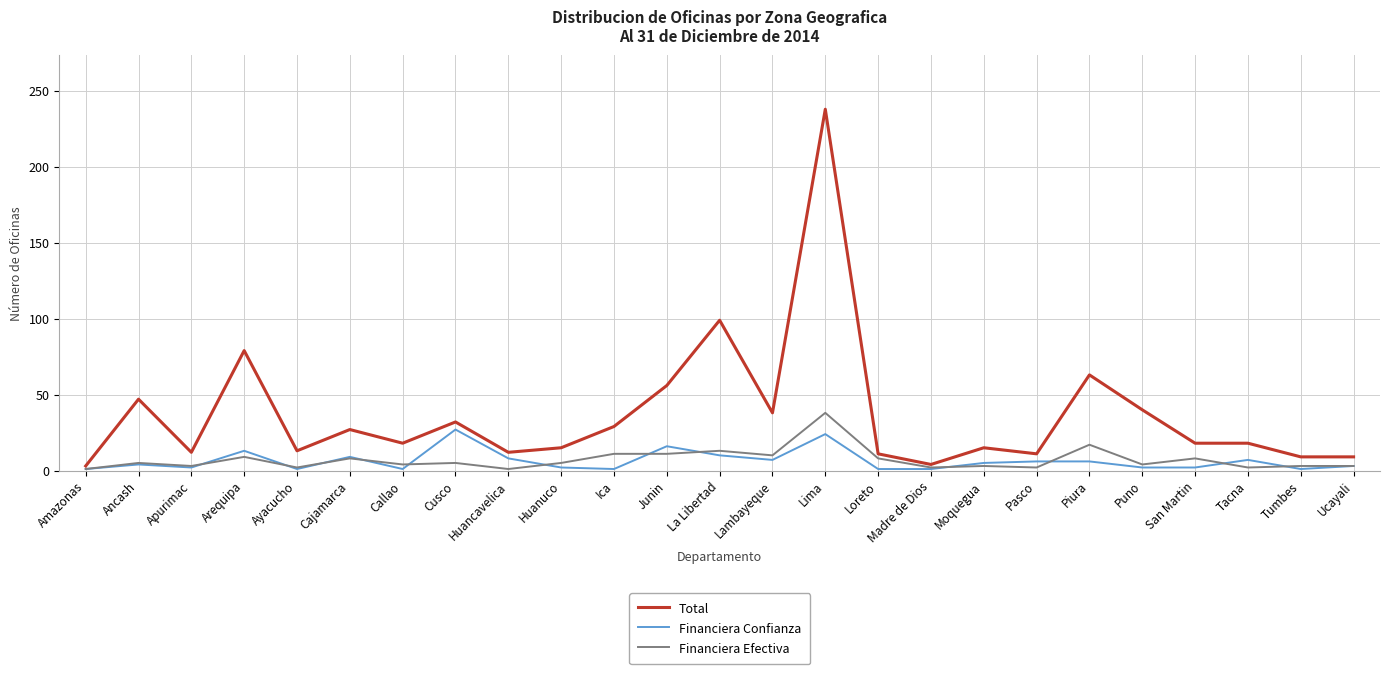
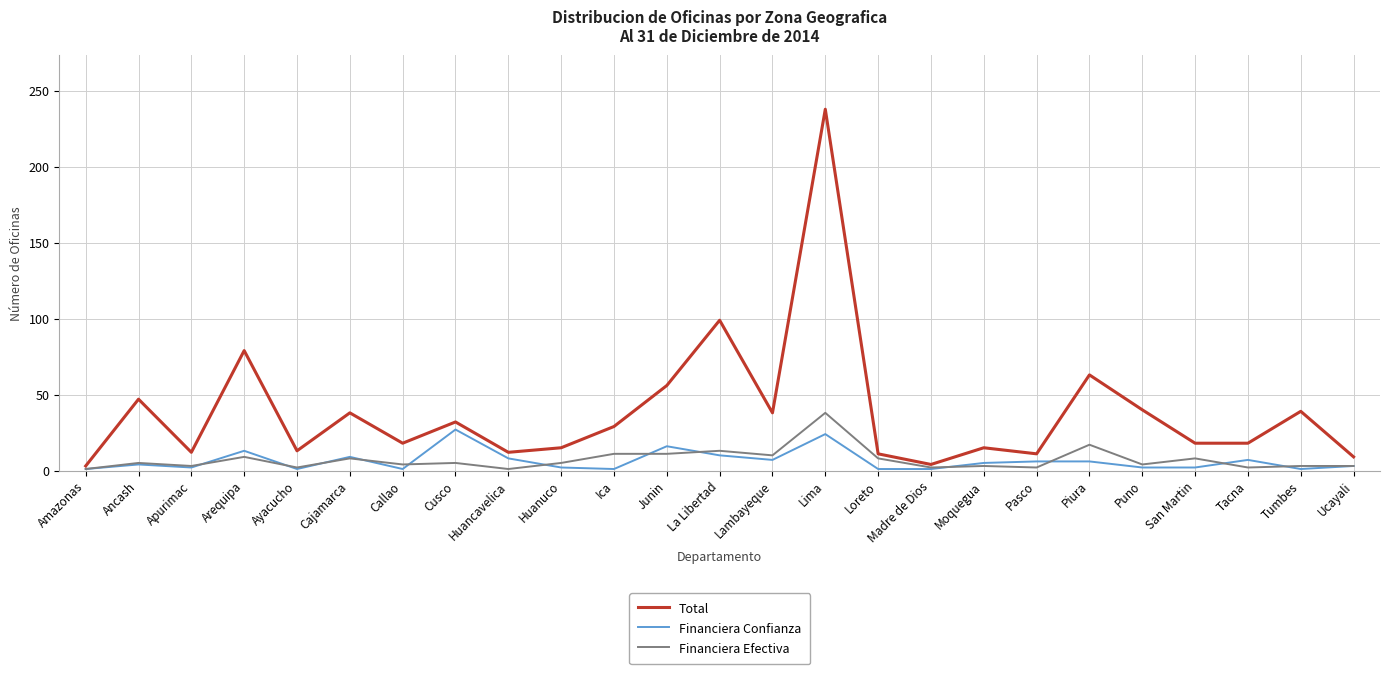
  {
    "Total": {
      "Amazonas": 3,
      "Ancash": 47,
      "Apurimac": 12,
      "Arequipa": 79,
      "Ayacucho": 13,
-     "Cajamarca": 27,
+     "Cajamarca": 38,
      "Callao": 18,
      "Cusco": 32,
      "Huancavelica": 12,
      "Huanuco": 15,
      "Ica": 29,
      "Junin": 56,
      "La Libertad": 99,
      "Lambayeque": 38,
      "Lima": 238,
      "Loreto": 11,
      "Madre de Dios": 4,
      "Moquegua": 15,
      "Pasco": 11,
      "Piura": 63,
      "Puno": 40,
      "San Martin": 18,
      "Tacna": 18,
-     "Tumbes": 9,
+     "Tumbes": 39,
      "Ucayali": 9
    },
    "Financiera Confianza": {
      "Arequipa": 13,
      "Callao": 1,
      "Cusco": 27,
      "Huancavelica": 8,
      "Huanuco": 2,
      "Ica": 1,
      "Junin": 16,
      "La Libertad": 10,
      "Lambayeque": 7,
      "Lima": 24,
      "Loreto": 1,
      "Moquegua": 5,
      "Pasco": 6,
      "Piura": 6,
      "Puno": 2,
      "San Martin": 2,
      "Tacna": 7,
      "Tumbes": 1
    },
    "Financiera Efectiva": {
      "Arequipa": 9,
      "Callao": 4,
      "Cusco": 5,
      "Huancavelica": 1,
      "Huanuco": 5,
      "Ica": 11,
      "Junin": 11,
      "La Libertad": 13,
      "Lambayeque": 10,
      "Lima": 38,
      "Loreto": 8,
      "Moquegua": 3,
      "Pasco": 2,
      "Piura": 17,
      "Puno": 4,
      "San Martin": 8,
      "Tacna": 2,
      "Tumbes": 3
    }
  }
